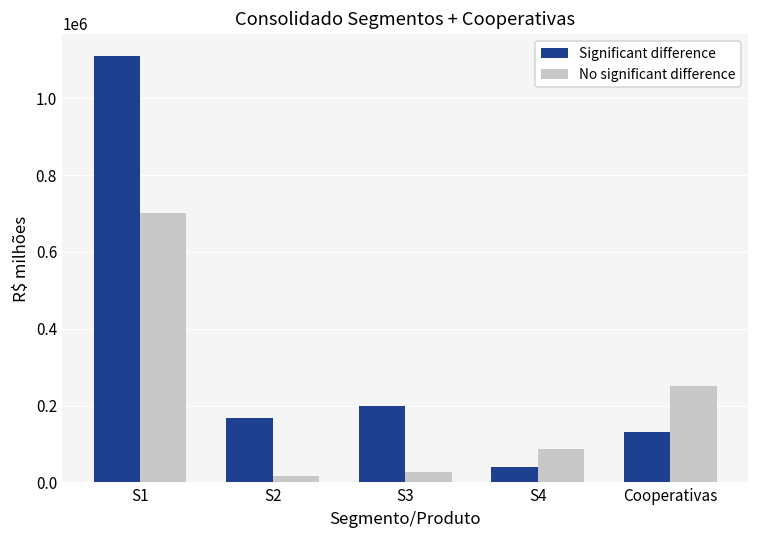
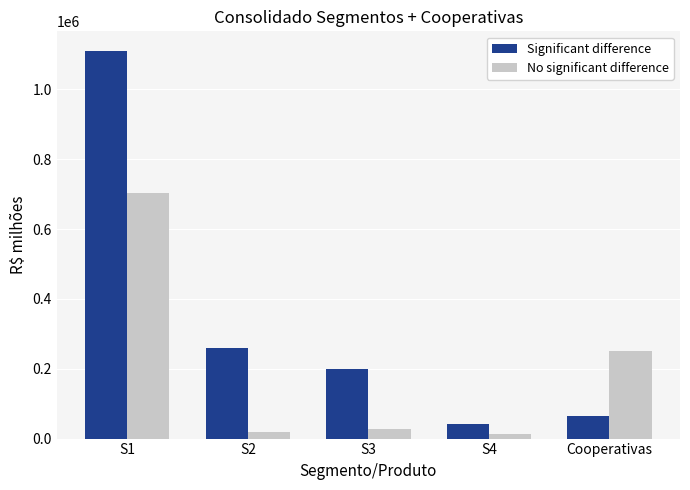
  {
    "Significant difference": {
      "S1": 1110000,
-     "S2": 170000,
+     "S2": 260000,
      "S3": 200000,
      "S4": 40000,
-     "Cooperativas": 130000
+     "Cooperativas": 60000
    },
    "No significant difference": {
      "S1": 700000,
      "S2": 20000,
      "S3": 30000,
-     "S4": 90000,
+     "S4": 10000,
      "Cooperativas": 250000
    }
  }
